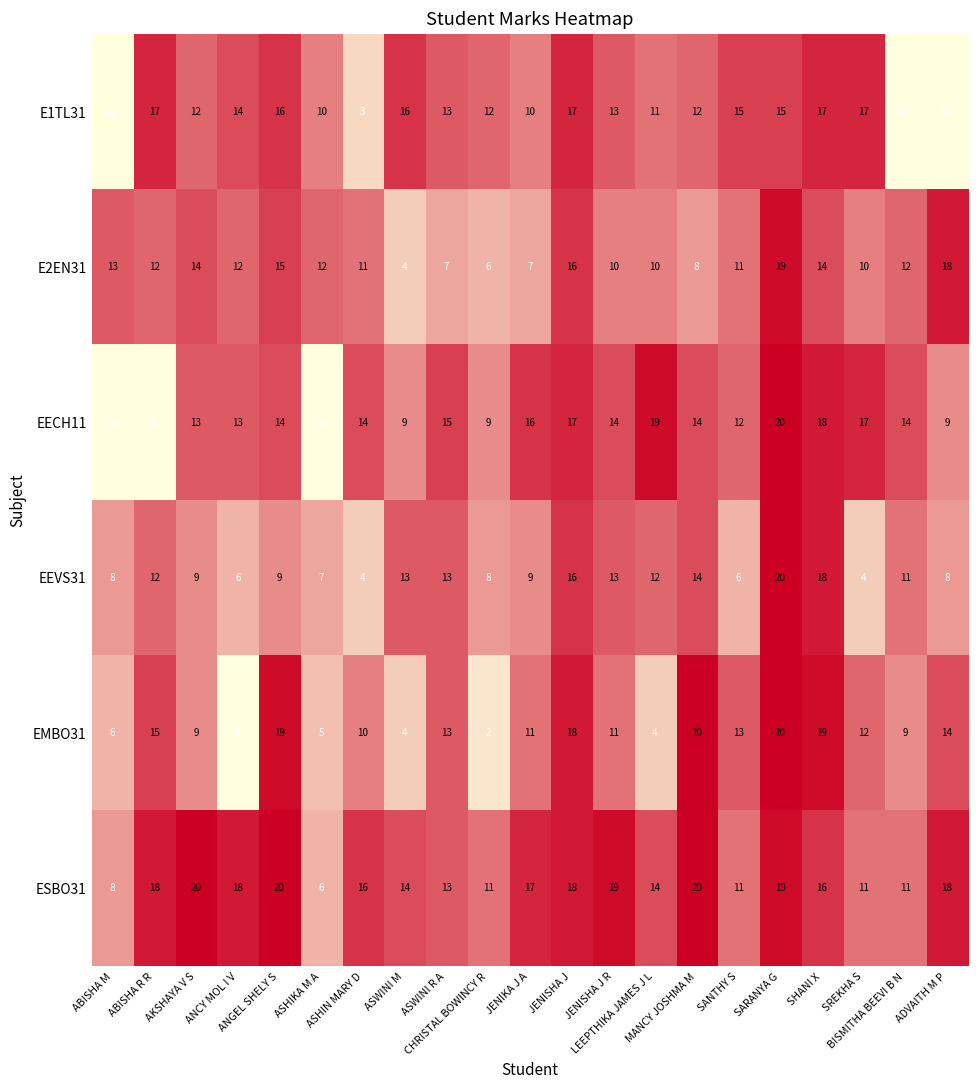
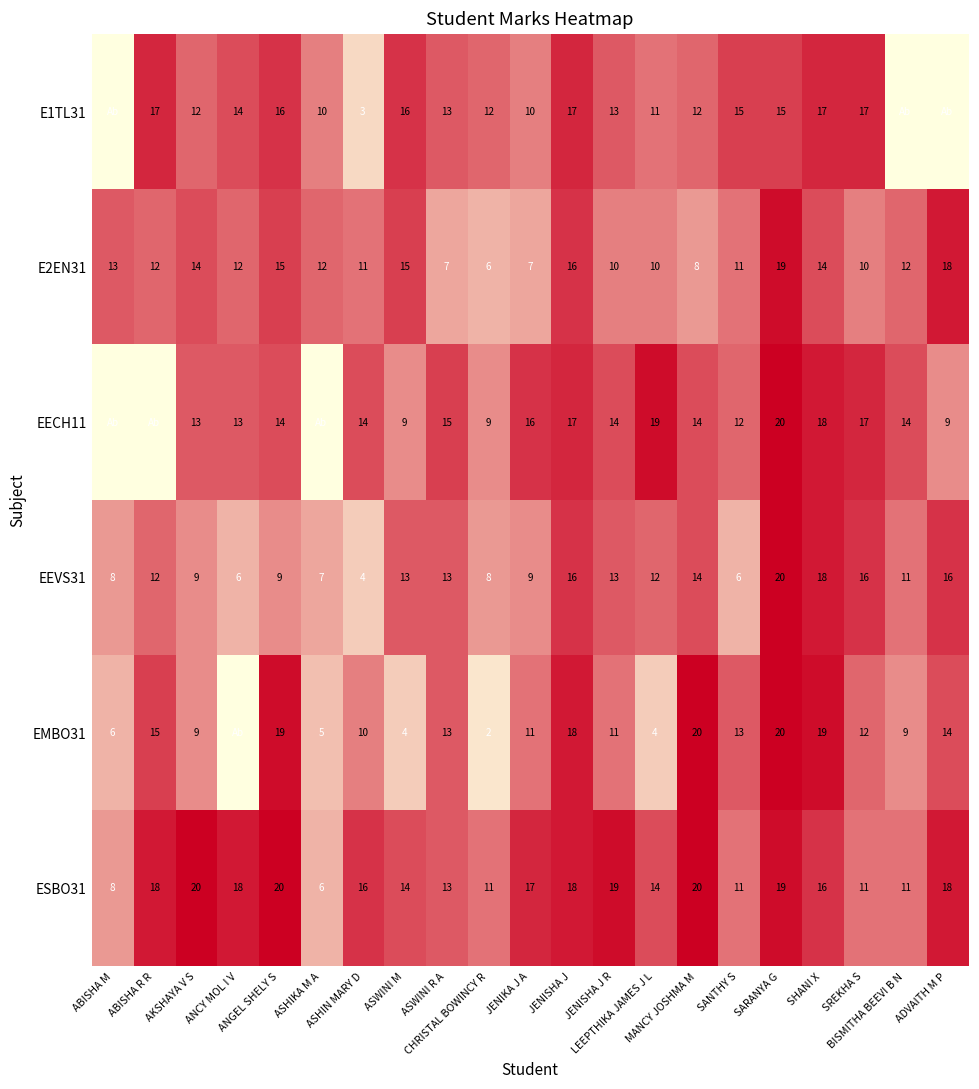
  {
    "E1TL31": {
      "ABISHA R R": 17,
      "AKSHAYA V S": 12,
      "ANCY MOL I V": 14,
      "ANGEL SHELY S": 16,
      "ASHIKA M A": 10,
      "ASHIN MARY D": 3,
      "ASWINI M": 16,
      "ASWINI R A": 13,
      "CHRISTAL BOWINCY R": 12,
      "JENIKA J A": 10,
      "JENISHA J": 17,
      "JENISHA J R": 13,
      "LEEPTHIKA JAMES J L": 11,
      "MANCY JOSHMA M": 12,
      "SANTHY S": 15,
      "SARANYA G": 15,
      "SHANI X": 17,
      "SREKHA S": 17
    },
    "E2EN31": {
      "ABISHA M": 13,
      "ABISHA R R": 12,
      "AKSHAYA V S": 14,
      "ANCY MOL I V": 12,
      "ANGEL SHELY S": 15,
      "ASHIKA M A": 12,
      "ASHIN MARY D": 11,
-     "ASWINI M": 4,
+     "ASWINI M": 15,
      "ASWINI R A": 7,
      "CHRISTAL BOWINCY R": 6,
      "JENIKA J A": 7,
      "JENISHA J": 16,
      "JENISHA J R": 10,
      "LEEPTHIKA JAMES J L": 10,
      "MANCY JOSHMA M": 8,
      "SANTHY S": 11,
      "SARANYA G": 19,
      "SHANI X": 14,
      "SREKHA S": 10,
      "BISMITHA BEEVI B N": 12,
      "ADVAITH M P": 18
    },
    "EECH11": {
      "AKSHAYA V S": 13,
      "ANCY MOL I V": 13,
      "ANGEL SHELY S": 14,
      "ASHIN MARY D": 14,
      "ASWINI M": 9,
      "ASWINI R A": 15,
      "CHRISTAL BOWINCY R": 9,
      "JENIKA J A": 16,
      "JENISHA J": 17,
      "JENISHA J R": 14,
      "LEEPTHIKA JAMES J L": 19,
      "MANCY JOSHMA M": 14,
      "SANTHY S": 12,
      "SARANYA G": 20,
      "SHANI X": 18,
      "SREKHA S": 17,
      "BISMITHA BEEVI B N": 14,
      "ADVAITH M P": 9
    },
    "EEVS31": {
      "ABISHA M": 8,
      "ABISHA R R": 12,
      "AKSHAYA V S": 9,
      "ANCY MOL I V": 6,
      "ANGEL SHELY S": 9,
      "ASHIKA M A": 7,
      "ASHIN MARY D": 4,
      "ASWINI M": 13,
      "ASWINI R A": 13,
      "CHRISTAL BOWINCY R": 8,
      "JENIKA J A": 9,
      "JENISHA J": 16,
      "JENISHA J R": 13,
      "LEEPTHIKA JAMES J L": 12,
      "MANCY JOSHMA M": 14,
      "SANTHY S": 6,
      "SARANYA G": 20,
      "SHANI X": 18,
-     "SREKHA S": 4,
+     "SREKHA S": 16,
      "BISMITHA BEEVI B N": 11,
-     "ADVAITH M P": 8
+     "ADVAITH M P": 16
    },
    "EMBO31": {
      "ABISHA M": 6,
      "ABISHA R R": 15,
      "AKSHAYA V S": 9,
      "ANGEL SHELY S": 19,
      "ASHIKA M A": 5,
      "ASHIN MARY D": 10,
      "ASWINI M": 4,
      "ASWINI R A": 13,
      "CHRISTAL BOWINCY R": 2,
      "JENIKA J A": 11,
      "JENISHA J": 18,
      "JENISHA J R": 11,
      "LEEPTHIKA JAMES J L": 4,
      "MANCY JOSHMA M": 20,
      "SANTHY S": 13,
      "SARANYA G": 20,
      "SHANI X": 19,
      "SREKHA S": 12,
      "BISMITHA BEEVI B N": 9,
      "ADVAITH M P": 14
    },
    "ESBO31": {
      "ABISHA M": 8,
      "ABISHA R R": 18,
      "AKSHAYA V S": 20,
      "ANCY MOL I V": 18,
      "ANGEL SHELY S": 20,
      "ASHIKA M A": 6,
      "ASHIN MARY D": 16,
      "ASWINI M": 14,
      "ASWINI R A": 13,
      "CHRISTAL BOWINCY R": 11,
      "JENIKA J A": 17,
      "JENISHA J": 18,
      "JENISHA J R": 19,
      "LEEPTHIKA JAMES J L": 14,
      "MANCY JOSHMA M": 20,
      "SANTHY S": 11,
      "SARANYA G": 19,
      "SHANI X": 16,
      "SREKHA S": 11,
      "BISMITHA BEEVI B N": 11,
      "ADVAITH M P": 18
    }
  }
